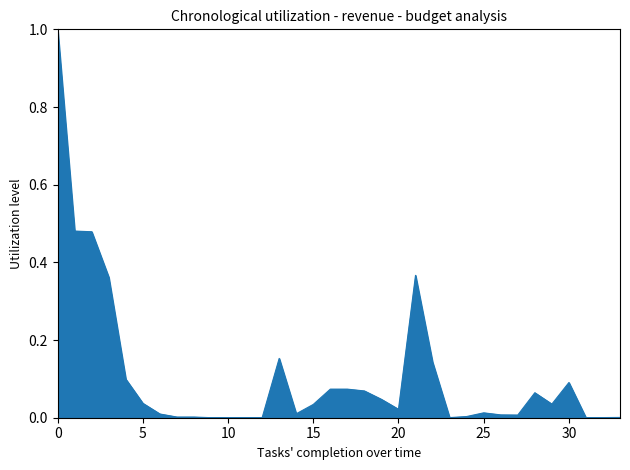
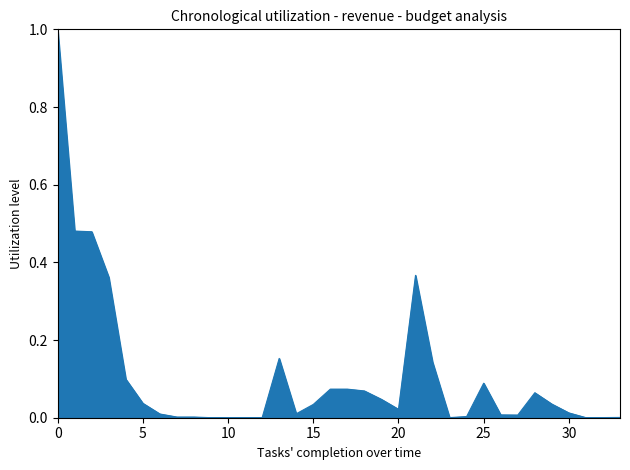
  {
    "0": 1.00,
    "5": 0.04,
    "10": 0.00,
    "15": 0.03,
    "20": 0.02,
-   "25": 0.01,
-   "30": 0.09
+   "25": 0.09,
+   "30": 0.01
  }
